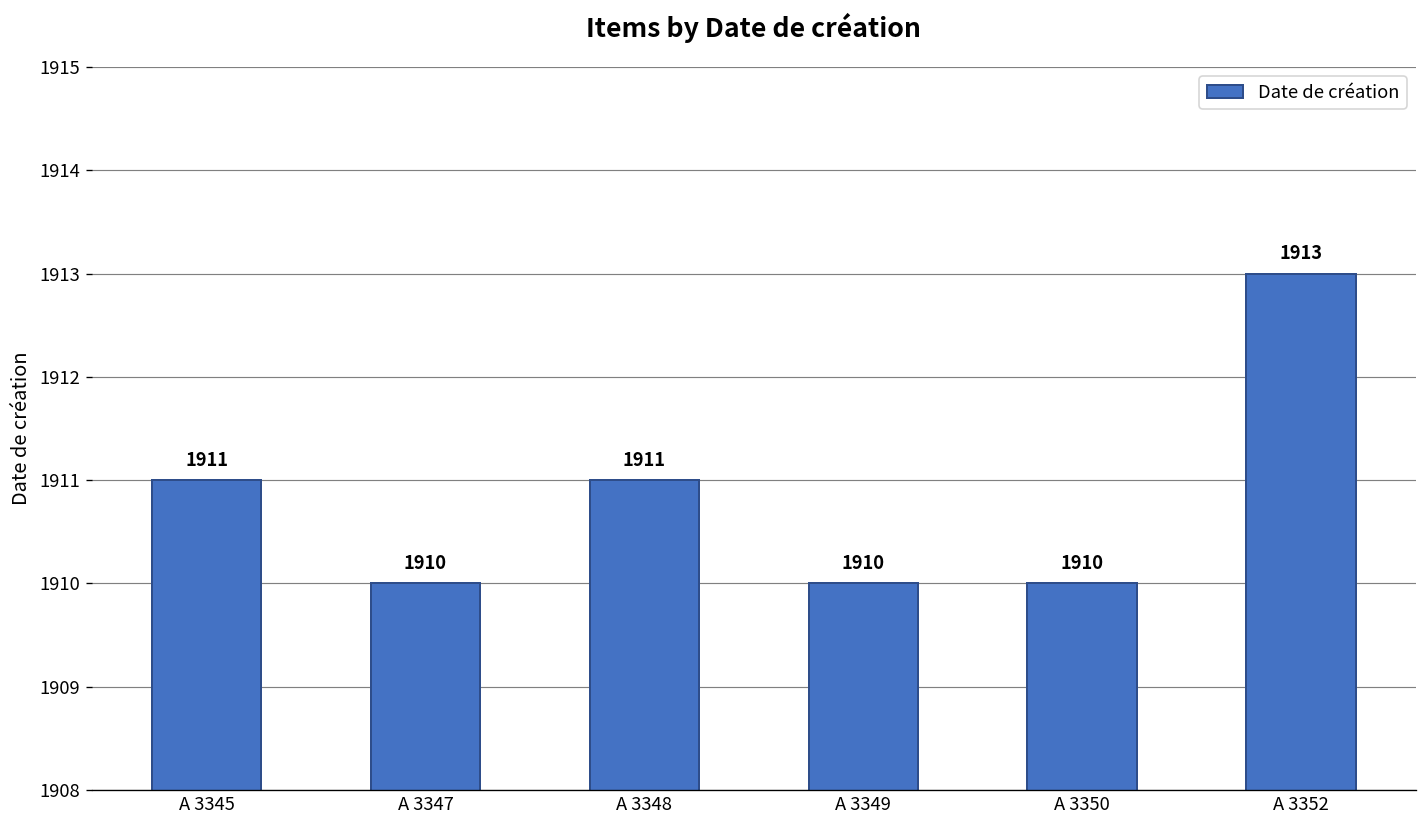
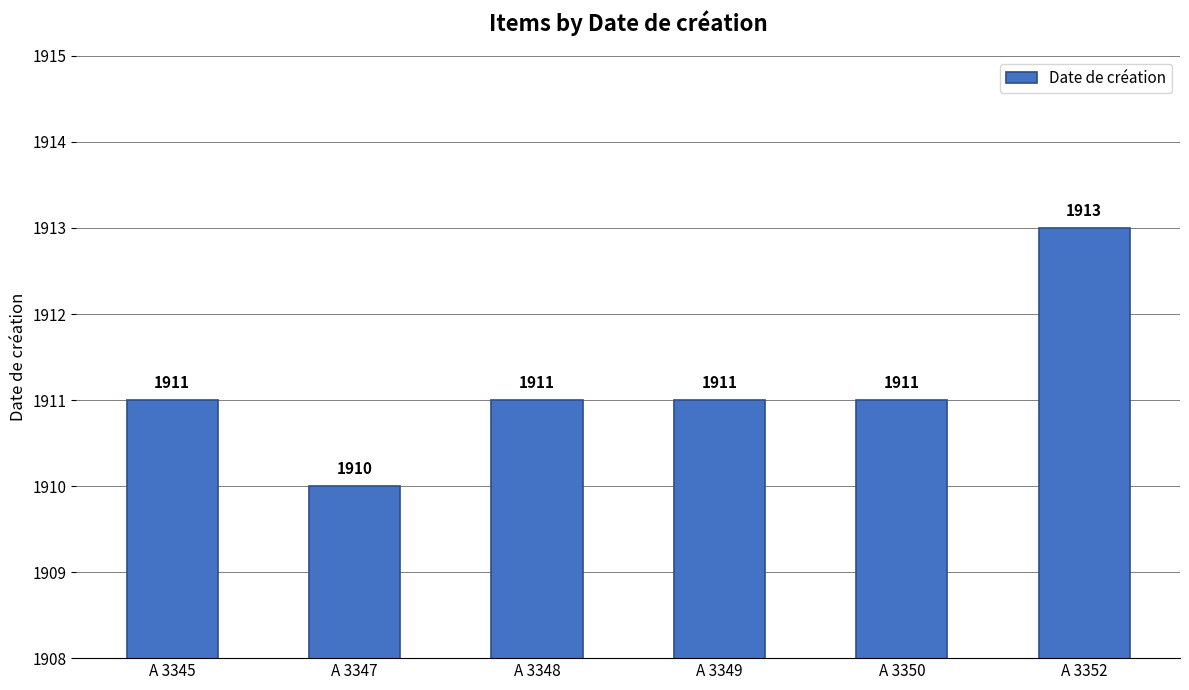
  {
    "A 3345": 1911,
    "A 3347": 1910,
    "A 3348": 1911,
-   "A 3349": 1910,
-   "A 3350": 1910,
+   "A 3349": 1911,
+   "A 3350": 1911,
    "A 3352": 1913
  }
